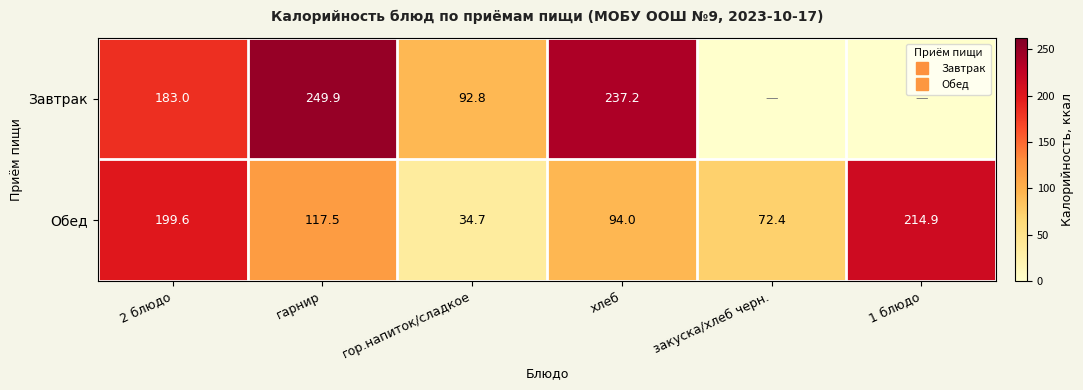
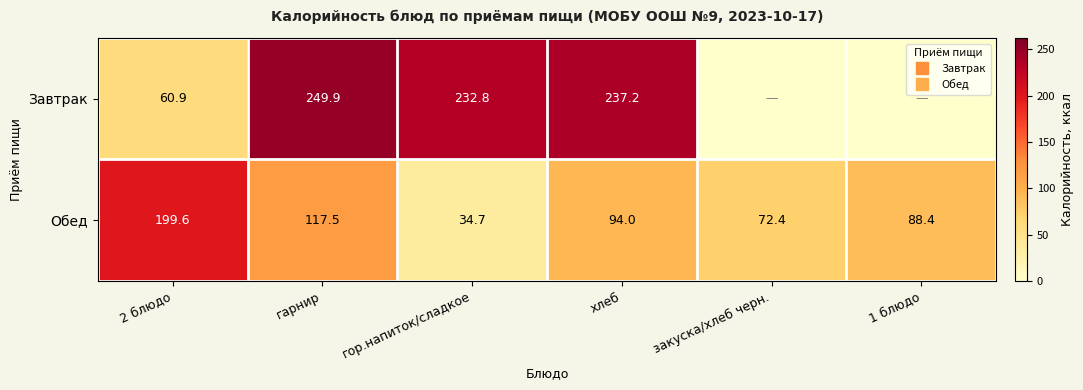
  {
    "Завтрак": {
-     "2 блюдо": 183.0,
+     "2 блюдо": 60.9,
      "гарнир": 249.9,
-     "гор.напиток/сладкое": 92.8,
+     "гор.напиток/сладкое": 232.8,
      "хлеб": 237.2
    },
    "Обед": {
      "2 блюдо": 199.6,
      "гарнир": 117.5,
      "гор.напиток/сладкое": 34.7,
      "хлеб": 94.0,
      "закуска/хлеб черн.": 72.4,
-     "1 блюдо": 214.9
+     "1 блюдо": 88.4
    }
  }
